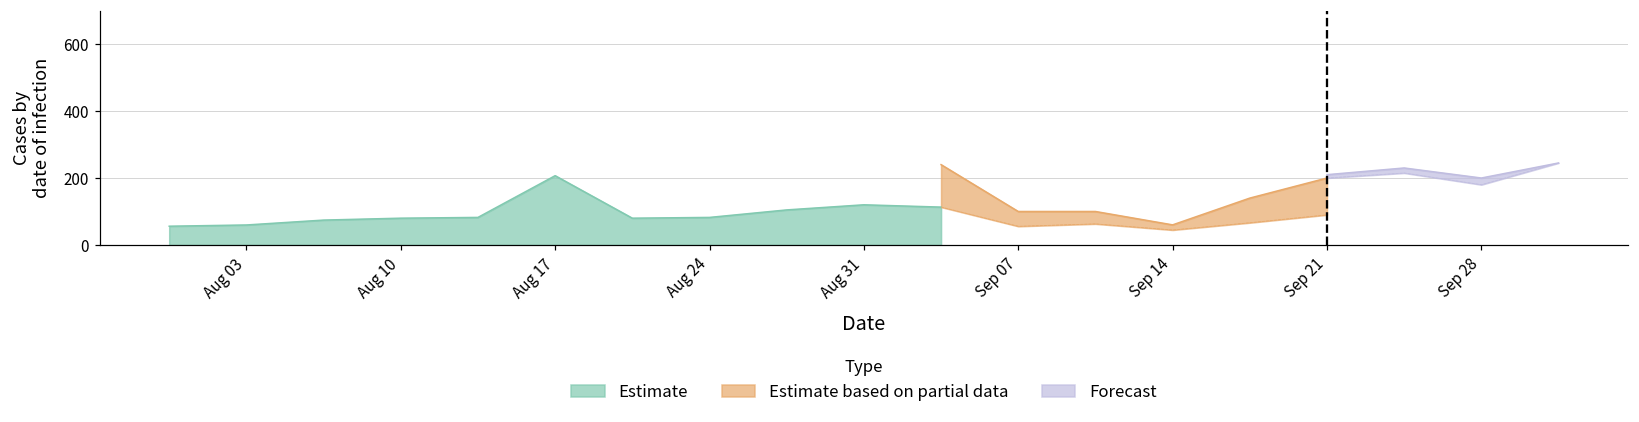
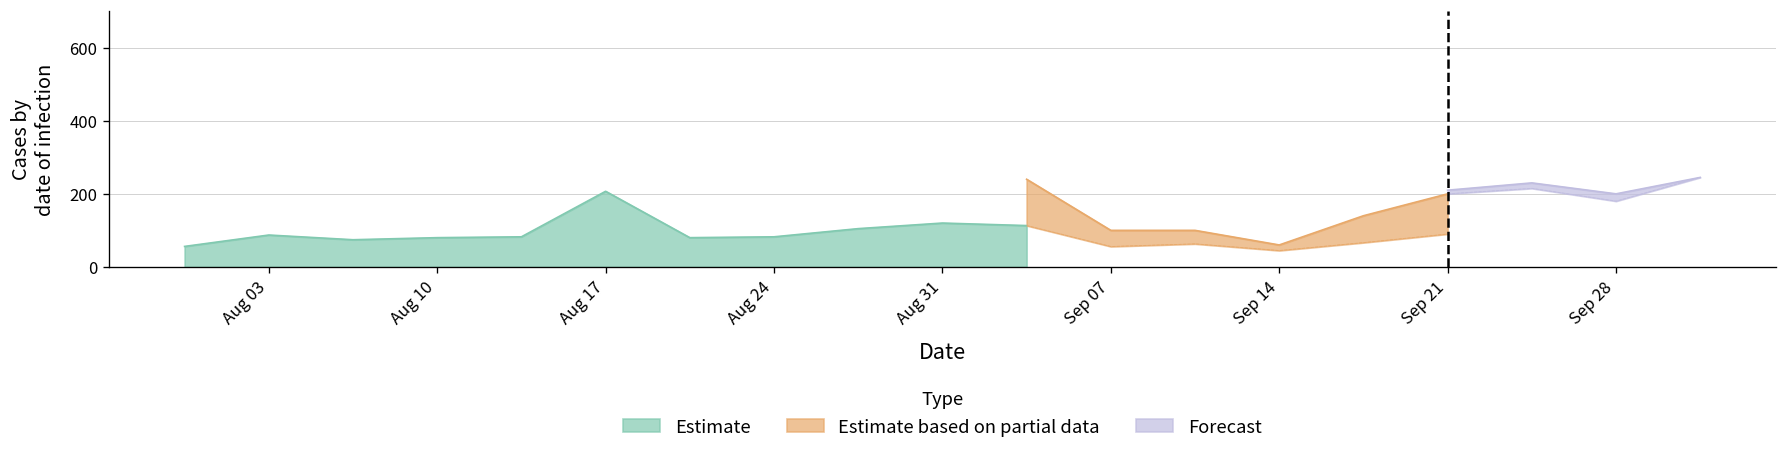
  {
    "Estimate": {
-     "Aug 03": 60,
+     "Aug 03": 90,
      "Aug 10": 80,
      "Aug 17": 210,
      "Aug 24": 80,
      "Aug 31": 120
    }
  }
